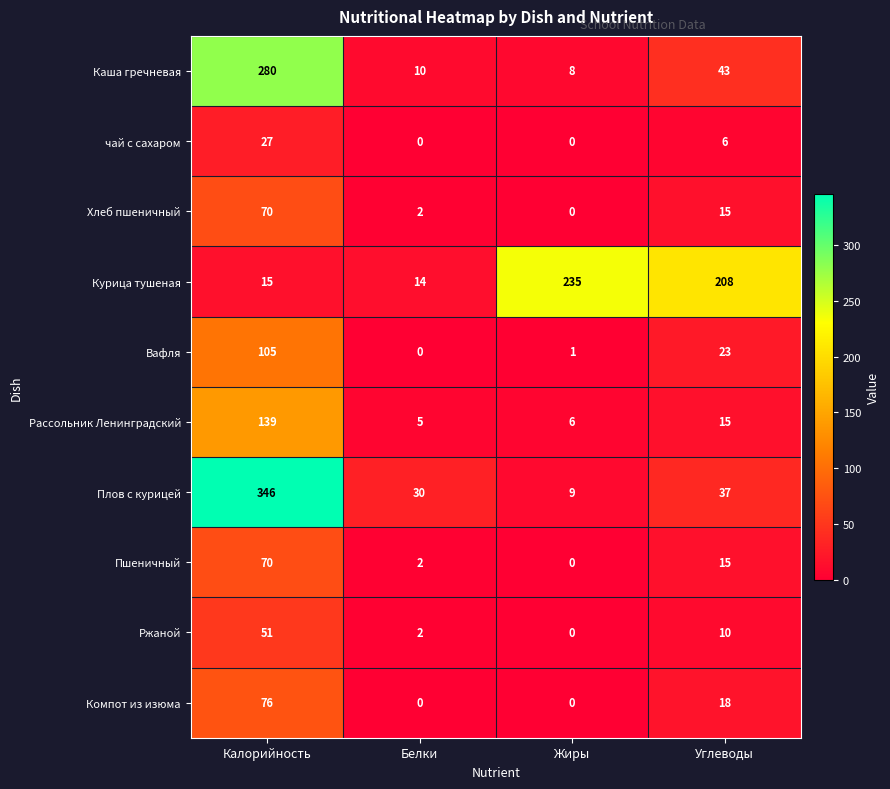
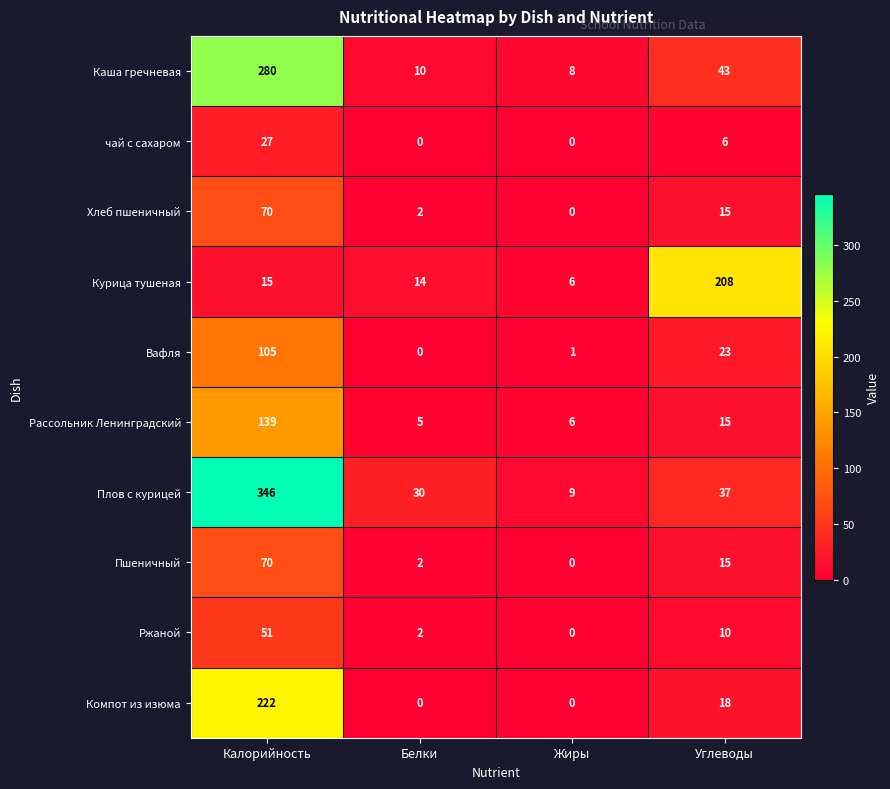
  {
    "Каша гречневая": {
      "Калорийность": 280,
      "Белки": 10,
      "Жиры": 8,
      "Углеводы": 43
    },
    "чай с сахаром": {
      "Калорийность": 27,
      "Белки": 0,
      "Жиры": 0,
      "Углеводы": 6
    },
    "Хлеб пшеничный": {
      "Калорийность": 70,
      "Белки": 2,
      "Жиры": 0,
      "Углеводы": 15
    },
    "Курица тушеная": {
      "Калорийность": 15,
      "Белки": 14,
-     "Жиры": 235,
+     "Жиры": 6,
      "Углеводы": 208
    },
    "Вафля": {
      "Калорийность": 105,
      "Белки": 0,
      "Жиры": 1,
      "Углеводы": 23
    },
    "Рассольник Ленинградский": {
      "Калорийность": 139,
      "Белки": 5,
      "Жиры": 6,
      "Углеводы": 15
    },
    "Плов с курицей": {
      "Калорийность": 346,
      "Белки": 30,
      "Жиры": 9,
      "Углеводы": 37
    },
    "Пшеничный": {
      "Калорийность": 70,
      "Белки": 2,
      "Жиры": 0,
      "Углеводы": 15
    },
    "Ржаной": {
      "Калорийность": 51,
      "Белки": 2,
      "Жиры": 0,
      "Углеводы": 10
    },
    "Компот из изюма": {
-     "Калорийность": 76,
+     "Калорийность": 222,
      "Белки": 0,
      "Жиры": 0,
      "Углеводы": 18
    }
  }
